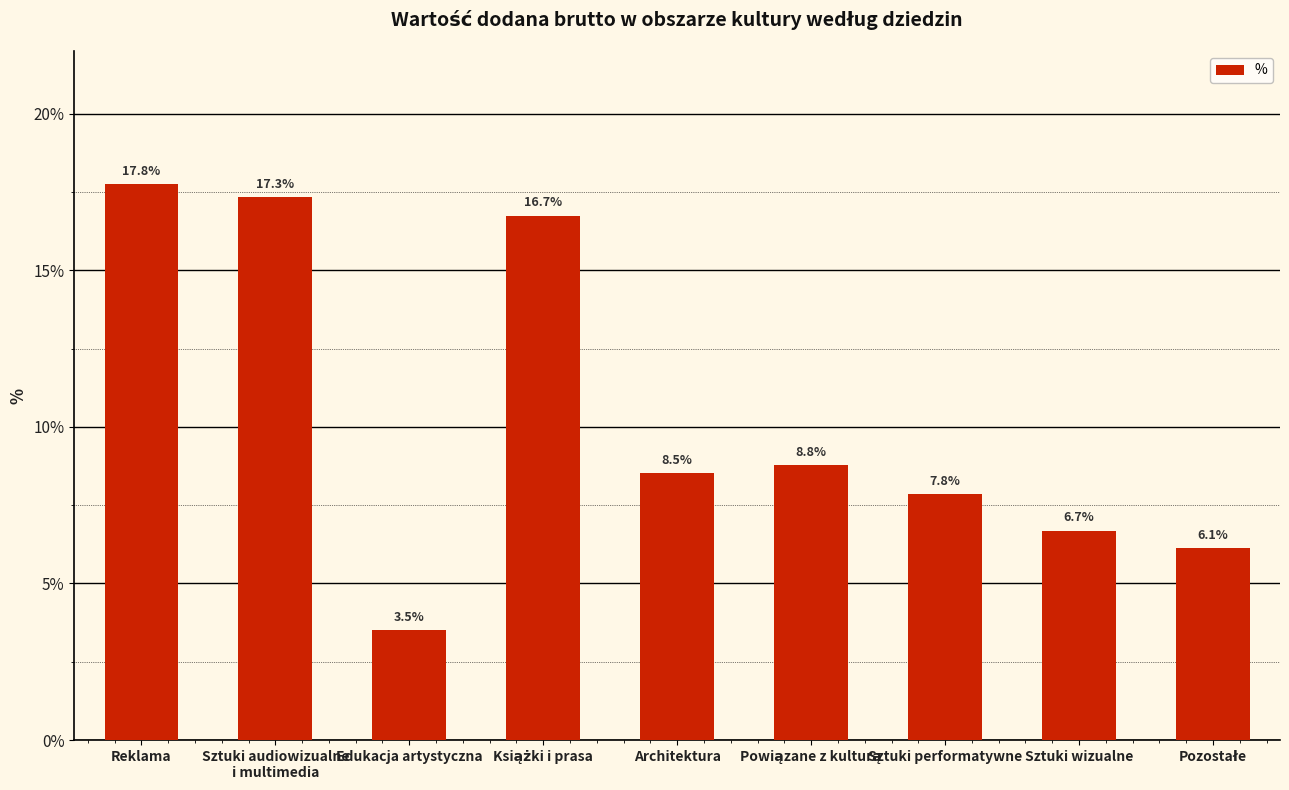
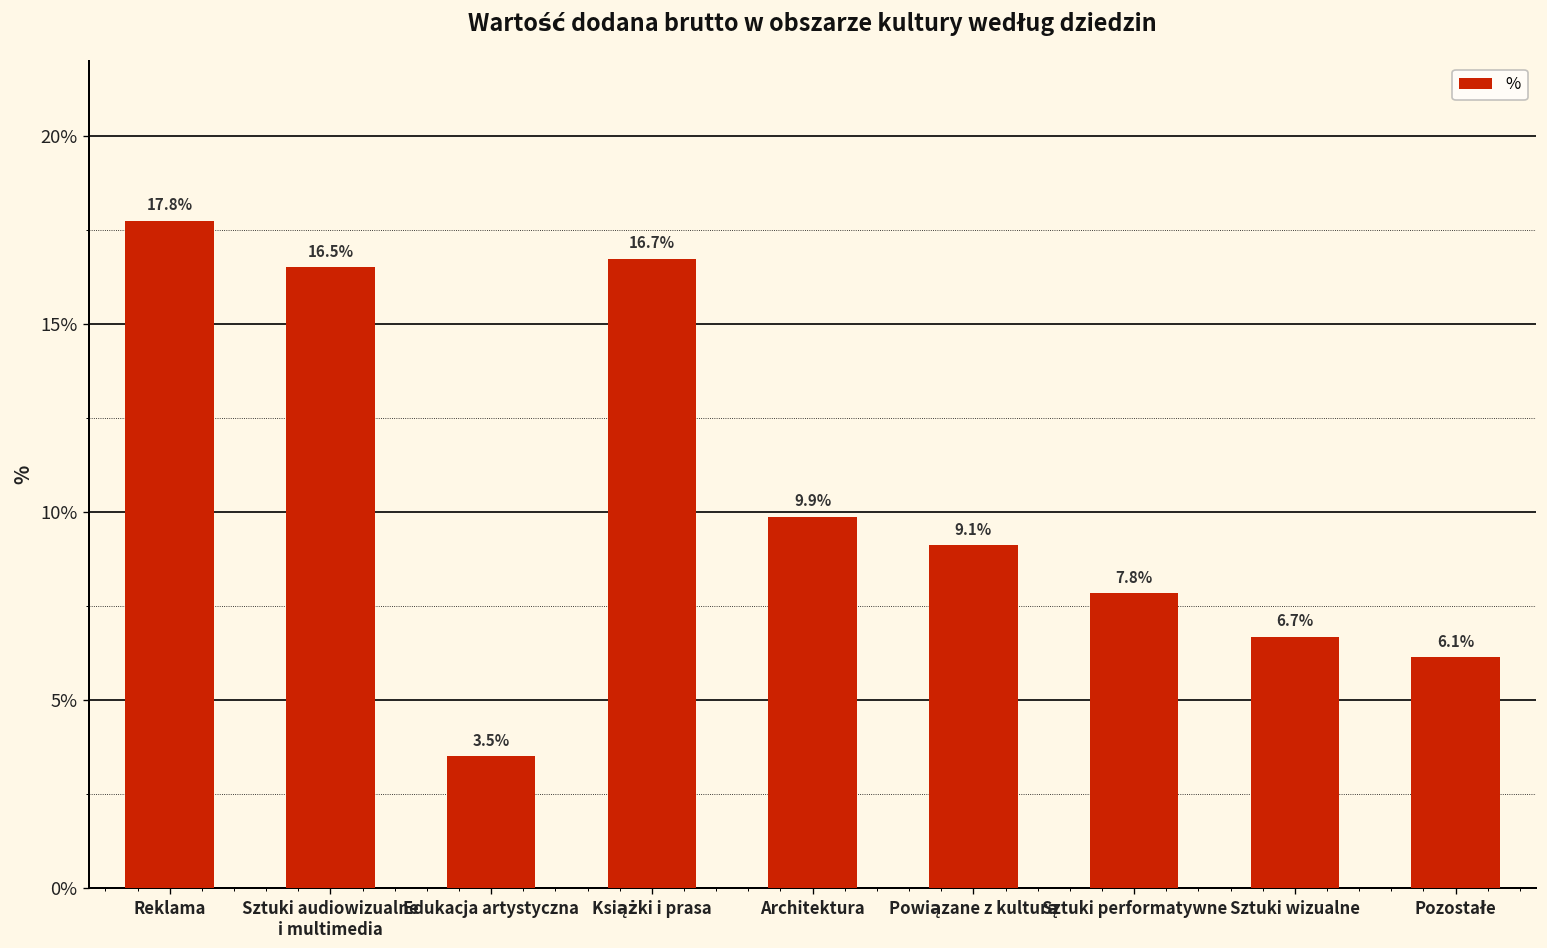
  {
    "Reklama": "17.8%",
-   "Sztuki audiowizualne i multimedia": "17.3%",
+   "Sztuki audiowizualne i multimedia": "16.5%",
    "Edukacja artystyczna": "3.5%",
    "Książki i prasa": "16.7%",
-   "Architektura": "8.5%",
-   "Powiązane z kulturą": "8.8%",
+   "Architektura": "9.9%",
+   "Powiązane z kulturą": "9.1%",
    "Sztuki performatywne": "7.8%",
    "Sztuki wizualne": "6.7%",
    "Pozostałe": "6.1%"
  }
